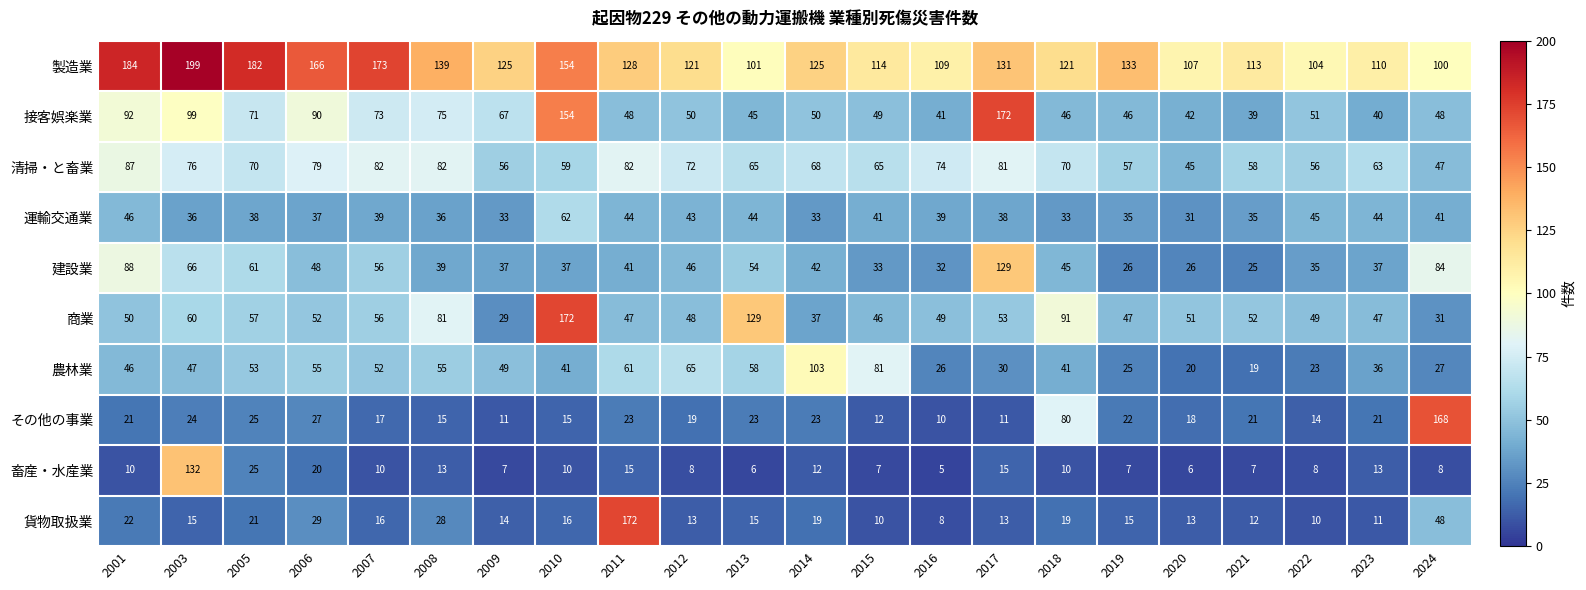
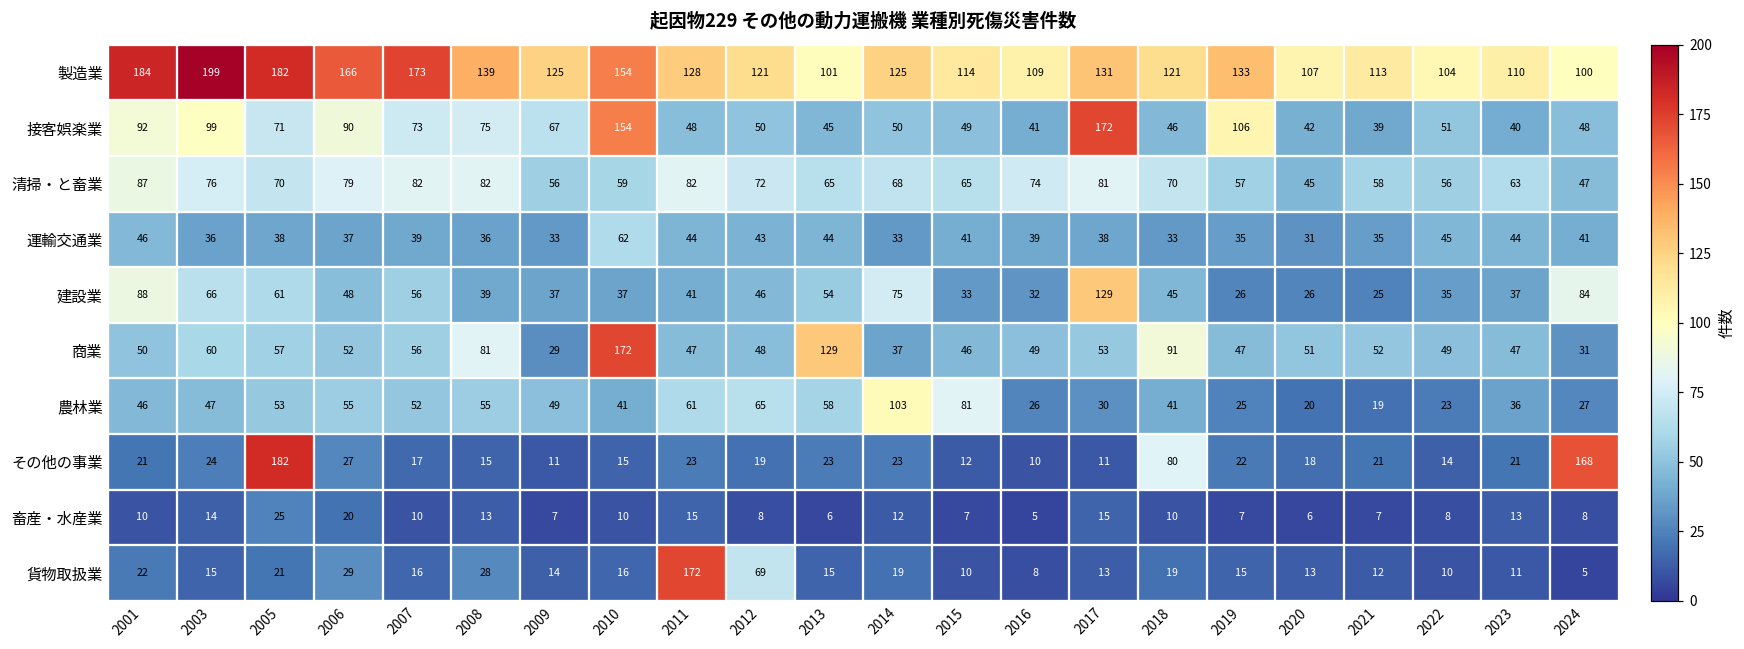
  {
    "接客娯楽業": {
      "2001": 92,
      "2003": 99,
      "2005": 71,
      "2006": 90,
      "2007": 73,
      "2008": 75,
      "2009": 67,
      "2010": 154,
      "2011": 48,
      "2012": 50,
      "2013": 45,
      "2014": 50,
      "2015": 49,
      "2016": 41,
      "2017": 172,
      "2018": 46,
-     "2019": 46,
+     "2019": 106,
      "2020": 42,
      "2021": 39,
      "2022": 51,
      "2023": 40,
      "2024": 48
    },
    "建設業": {
      "2001": 88,
      "2003": 66,
      "2005": 61,
      "2006": 48,
      "2007": 56,
      "2008": 39,
      "2009": 37,
      "2010": 37,
      "2011": 41,
      "2012": 46,
      "2013": 54,
-     "2014": 42,
+     "2014": 75,
      "2015": 33,
      "2016": 32,
      "2017": 129,
      "2018": 45,
      "2019": 26,
      "2020": 26,
      "2021": 25,
      "2022": 35,
      "2023": 37,
      "2024": 84
    },
    "その他の事業": {
      "2001": 21,
      "2003": 24,
-     "2005": 25,
+     "2005": 182,
      "2006": 27,
      "2007": 17,
      "2008": 15,
      "2009": 11,
      "2010": 15,
      "2011": 23,
      "2012": 19,
      "2013": 23,
      "2014": 23,
      "2015": 12,
      "2016": 10,
      "2017": 11,
      "2018": 80,
      "2019": 22,
      "2020": 18,
      "2021": 21,
      "2022": 14,
      "2023": 21,
      "2024": 168
    },
    "畜産・水産業": {
      "2001": 10,
-     "2003": 132,
+     "2003": 14,
      "2005": 25,
      "2006": 20,
      "2007": 10,
      "2008": 13,
      "2009": 7,
      "2010": 10,
      "2011": 15,
      "2012": 8,
      "2013": 6,
      "2014": 12,
      "2015": 7,
      "2016": 5,
      "2017": 15,
      "2018": 10,
      "2019": 7,
      "2020": 6,
      "2021": 7,
      "2022": 8,
      "2023": 13,
      "2024": 8
    },
    "貨物取扱業": {
      "2001": 22,
      "2003": 15,
      "2005": 21,
      "2006": 29,
      "2007": 16,
      "2008": 28,
      "2009": 14,
      "2010": 16,
      "2011": 172,
-     "2012": 13,
+     "2012": 69,
      "2013": 15,
      "2014": 19,
      "2015": 10,
      "2016": 8,
      "2017": 13,
      "2018": 19,
      "2019": 15,
      "2020": 13,
      "2021": 12,
      "2022": 10,
      "2023": 11,
-     "2024": 48
+     "2024": 5
    }
  }
